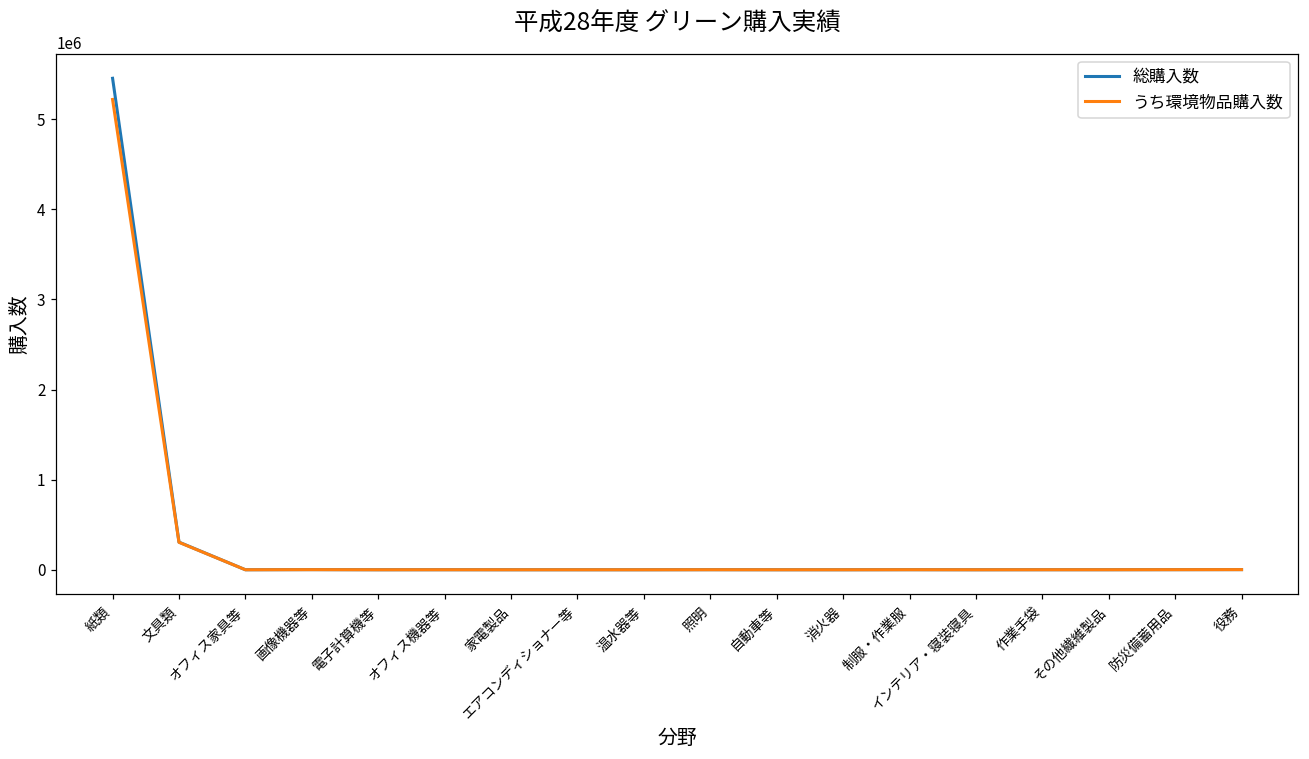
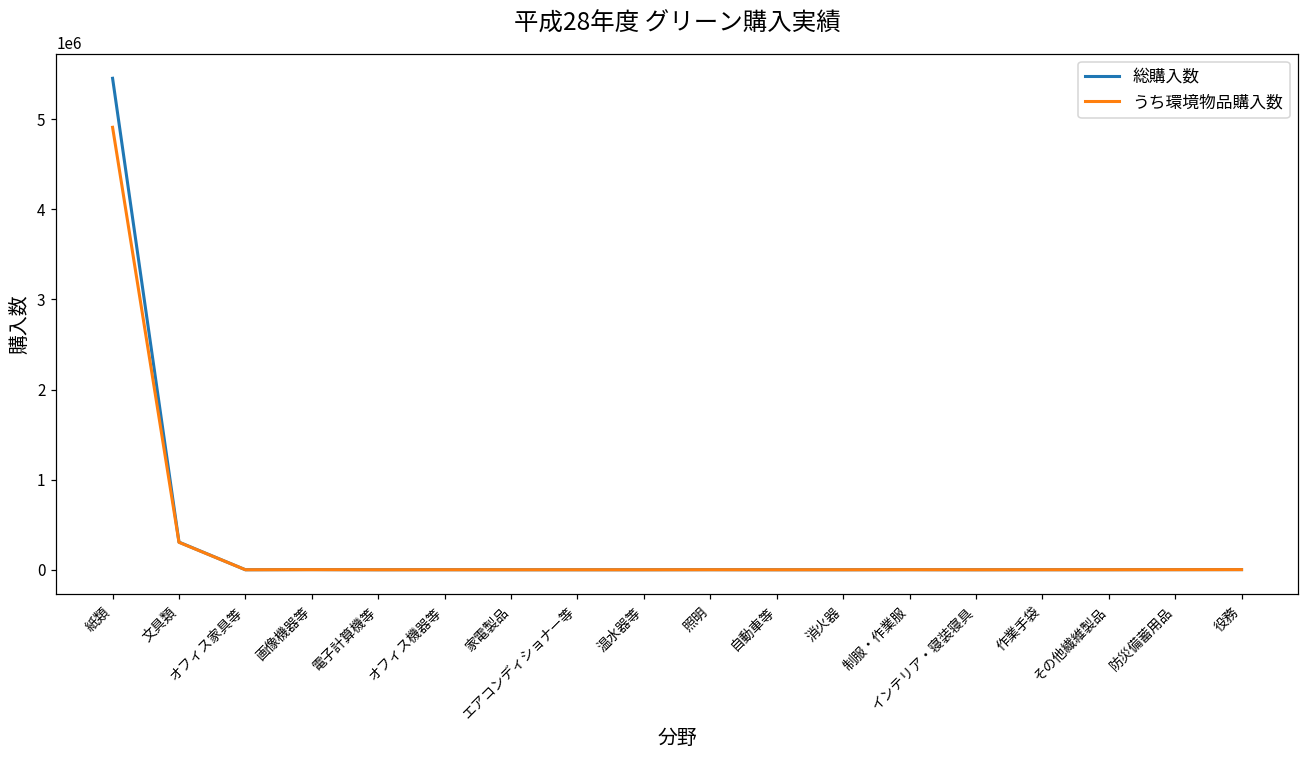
  {
    "総購入数": {
      "紙類": 5500000
    },
    "うち環境物品購入数": {
-     "紙類": 5200000
+     "紙類": 4900000
    }
  }
